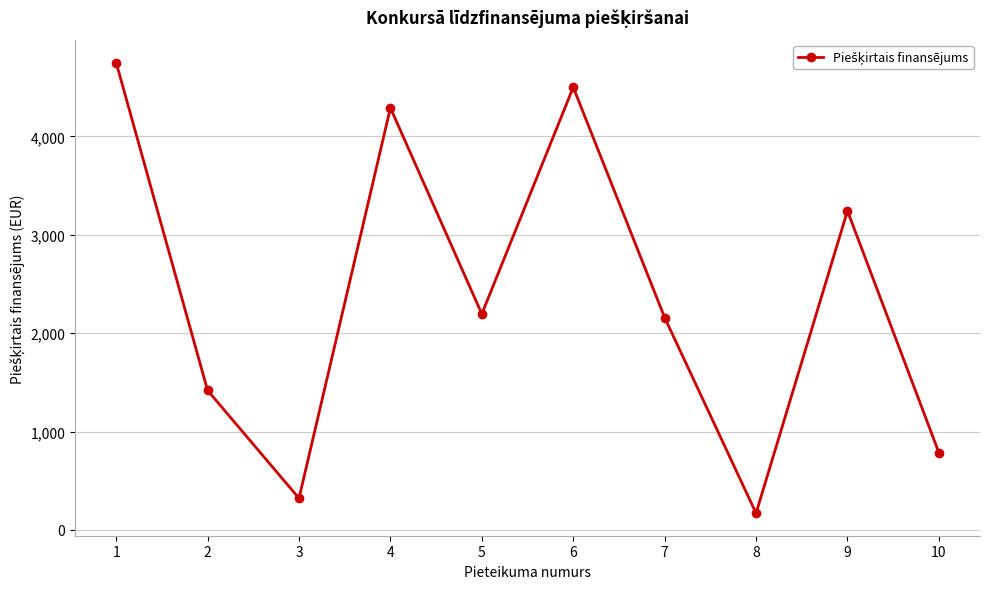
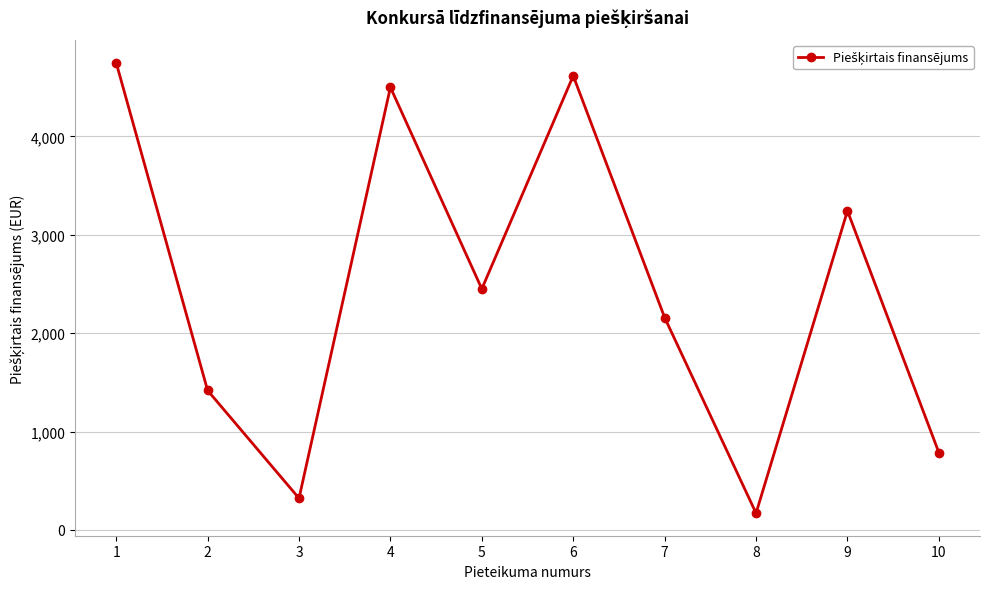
  {
    "1": "4,800",
    "2": "1,400",
    "3": "300",
-   "4": "4,300",
-   "5": "2,200",
-   "6": "4,500",
+   "4": "4,500",
+   "5": "2,500",
+   "6": "4,600",
    "7": "2,200",
    "8": "200",
    "9": "3,200",
    "10": "800"
  }
